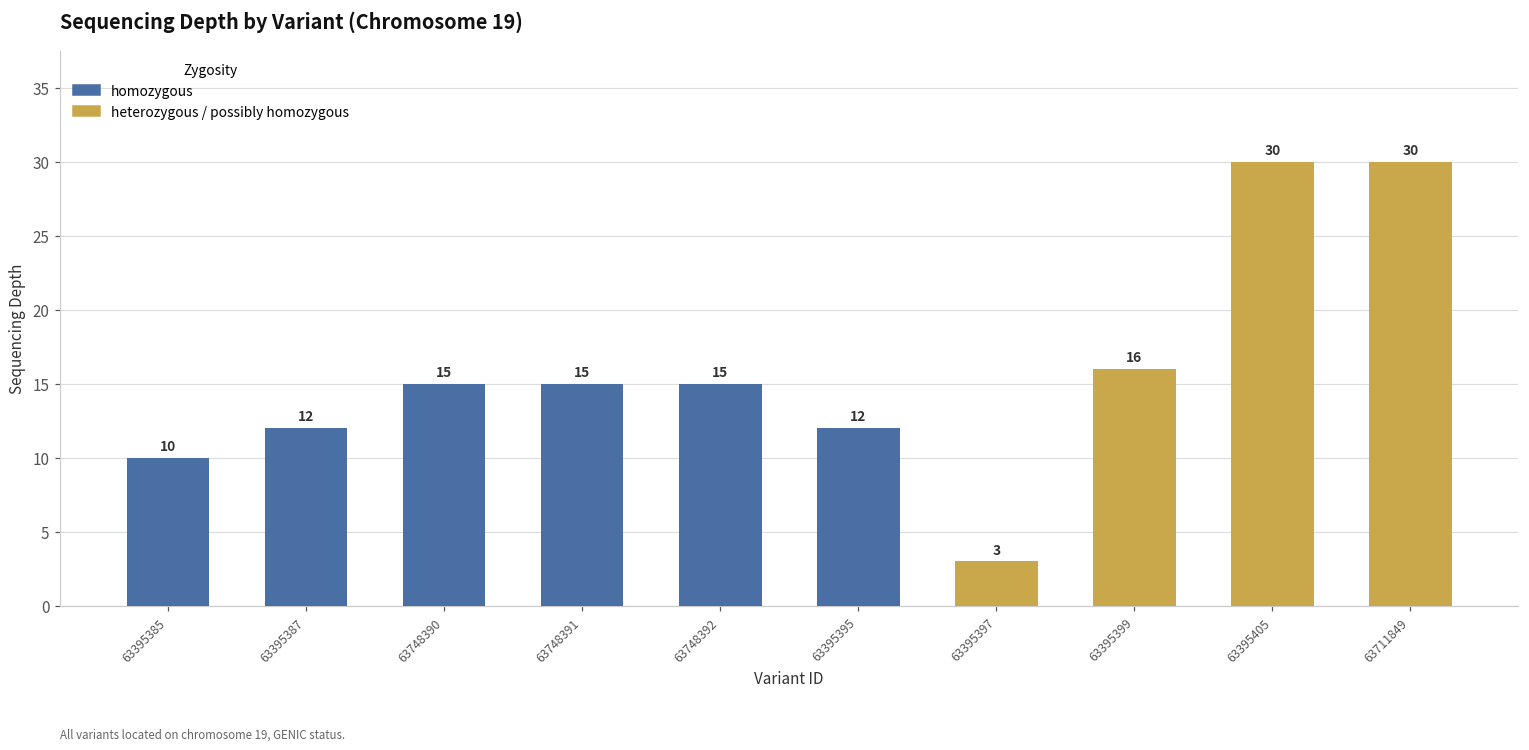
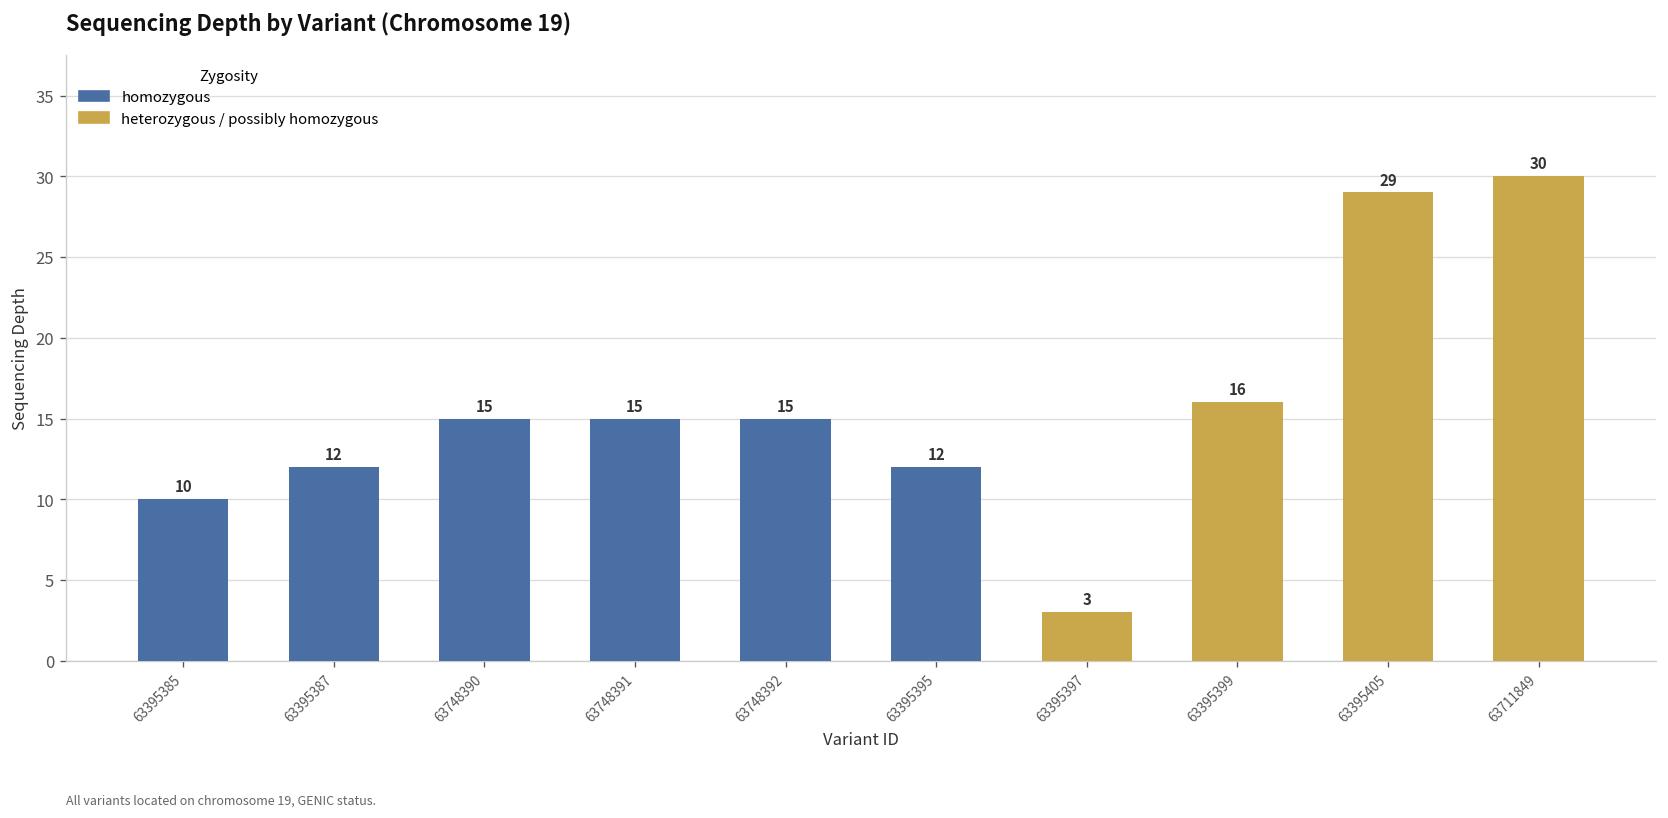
  {
    "63395385": 10,
    "63395387": 12,
    "63748390": 15,
    "63748391": 15,
    "63748392": 15,
    "63395395": 12,
    "63395397": 3,
    "63395399": 16,
-   "63395405": 30,
+   "63395405": 29,
    "63711849": 30
  }
